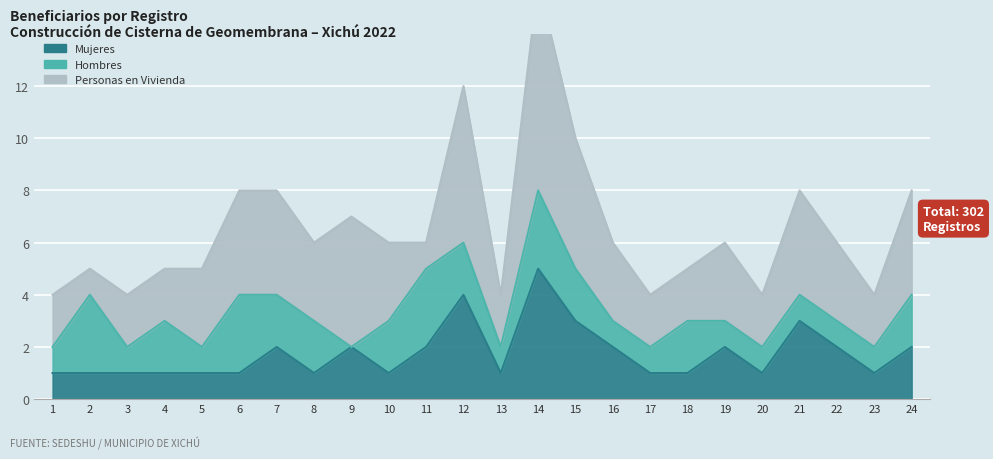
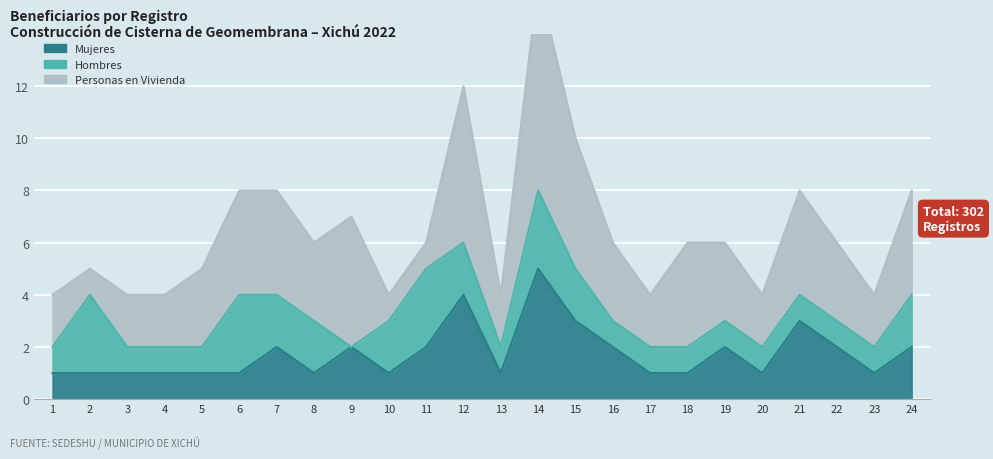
  {
    "Mujeres": {
      "1": 1,
      "2": 1,
      "3": 1,
      "4": 1,
      "5": 1,
      "6": 1,
      "7": 2,
      "8": 1,
      "10": 1,
      "11": 2,
      "12": 4,
      "13": 1,
      "14": 5,
      "15": 3,
      "16": 2,
      "17": 1,
      "18": 1,
      "19": 2,
      "20": 1,
      "21": 3,
      "22": 2,
      "23": 1,
      "24": 2
    },
    "Hombres": {
      "1": 2,
      "2": 4,
      "3": 2,
-     "4": 2,
+     "4": 1,
      "5": 2,
      "6": 4,
      "7": 4,
      "8": 3,
      "10": 3,
      "11": 5,
      "12": 6,
      "13": 2,
      "14": 8,
      "15": 5,
      "16": 3,
      "17": 2,
-     "18": 2,
+     "18": 1,
      "19": 3,
      "20": 2,
      "21": 4,
      "22": 3,
      "23": 2,
      "24": 4
    },
    "Personas en Vivienda": {
      "1": 2,
      "2": 1,
      "3": 2,
      "4": 2,
      "5": 3,
      "6": 4,
      "7": 4,
      "8": 3,
      "9": 5,
-     "10": 3,
+     "10": 1,
      "11": 1,
      "12": 6,
      "13": 2,
      "15": 5,
      "16": 3,
      "17": 2,
-     "18": 2,
+     "18": 4,
      "19": 3,
      "20": 2,
      "21": 4,
      "22": 3,
      "23": 2
    }
  }
